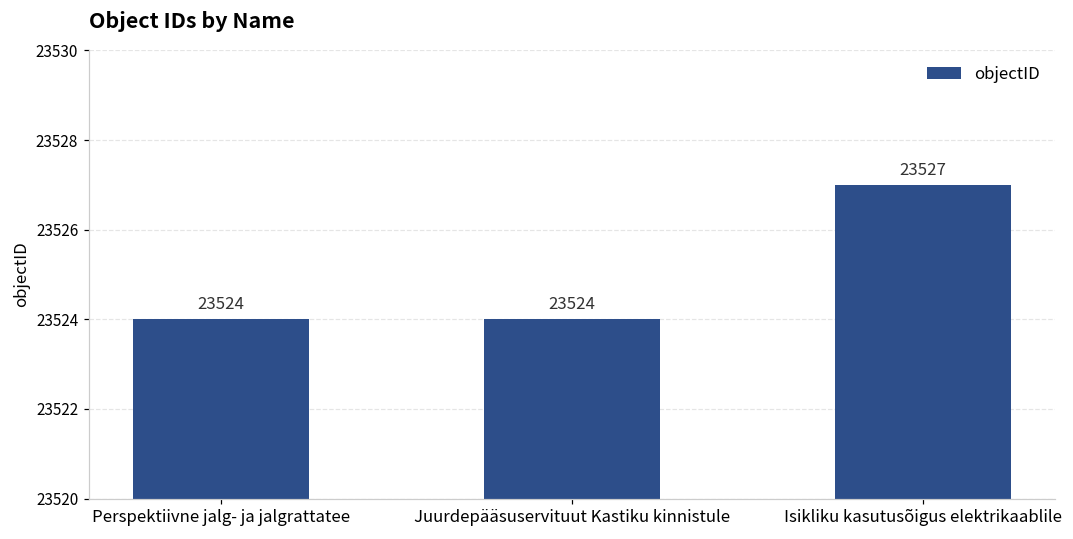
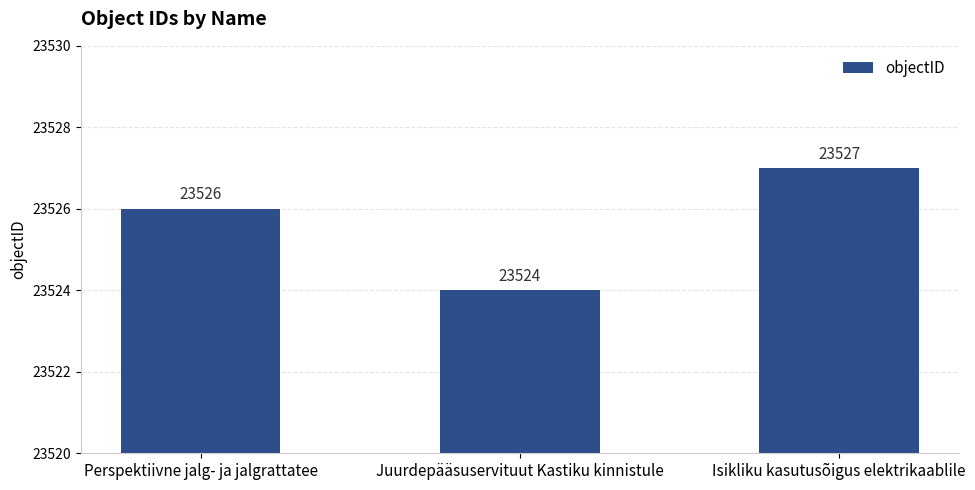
  {
-   "Perspektiivne jalg- ja jalgrattatee": 23524,
+   "Perspektiivne jalg- ja jalgrattatee": 23526,
    "Juurdepääsuservituut Kastiku kinnistule": 23524,
    "Isikliku kasutusõigus elektrikaablile": 23527
  }
